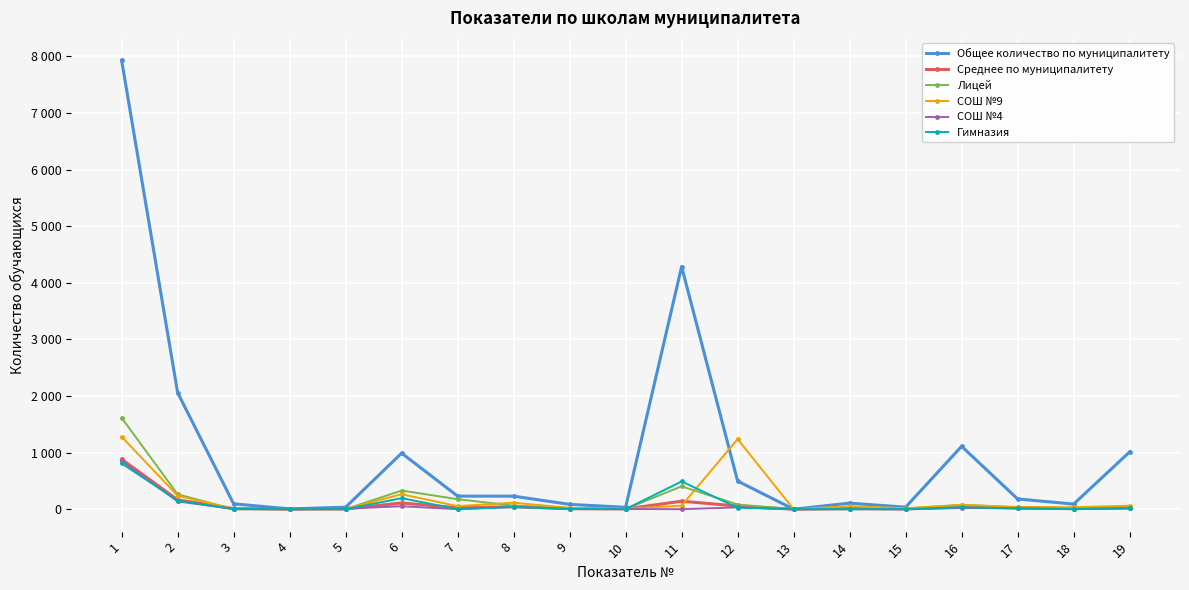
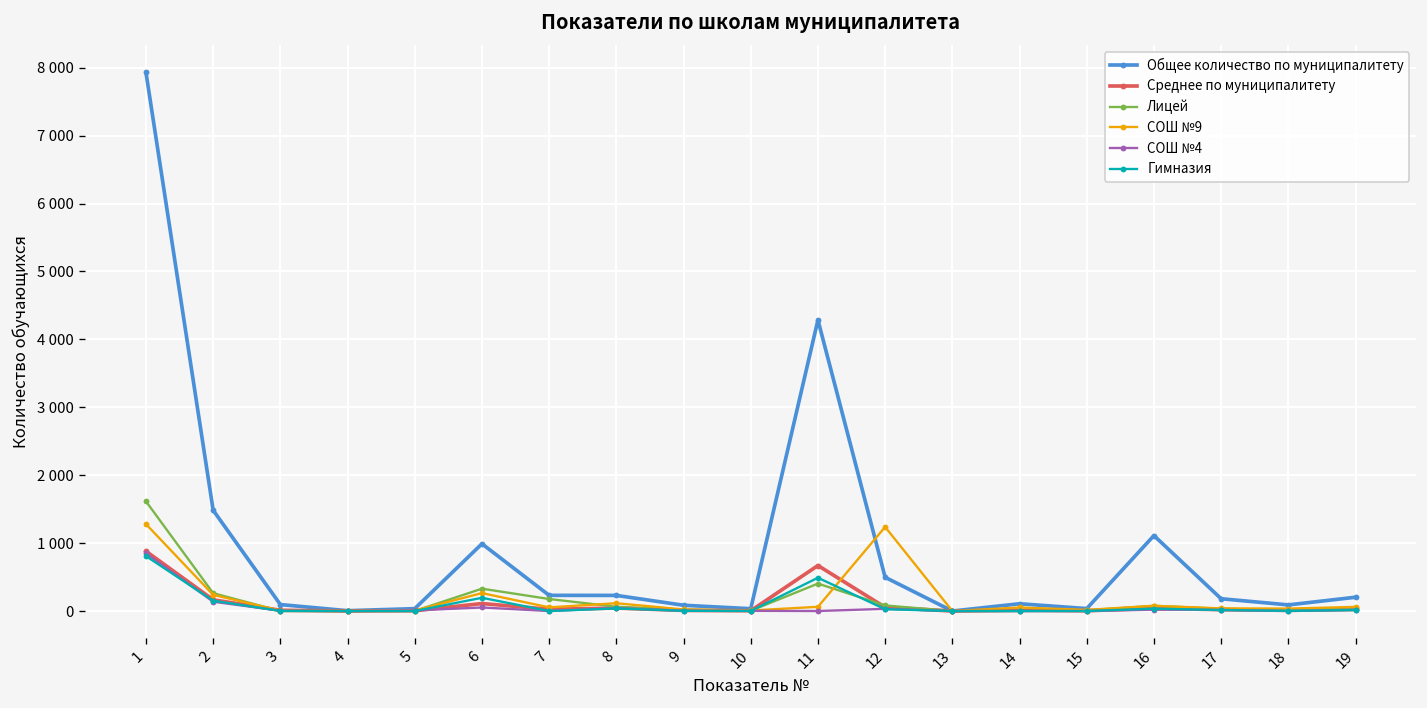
  {
    "Общее количество по муниципалитету": {
      "1": 7900,
-     "2": 2100,
+     "2": 1500,
      "3": 100,
      "6": 1000,
      "7": 200,
      "8": 200,
      "9": 100,
      "11": 4300,
      "12": 500,
      "14": 100,
      "16": 1100,
      "17": 200,
      "18": 100,
-     "19": 1000
+     "19": 200
    },
    "Среднее по муниципалитету": {
      "6": 100,
-     "11": 100
+     "11": 700
    },
    "Лицей": {
      "1": 1600,
      "6": 300,
      "7": 200,
      "11": 400
    },
    "СОШ №9": {
      "1": 1300,
      "6": 300,
      "8": 100,
      "11": 100,
      "12": 1200
    },
    "СОШ №4": {
      "6": 100,
      "11": 0
    },
    "Гимназия": {
      "6": 200,
      "11": 500
    }
  }
